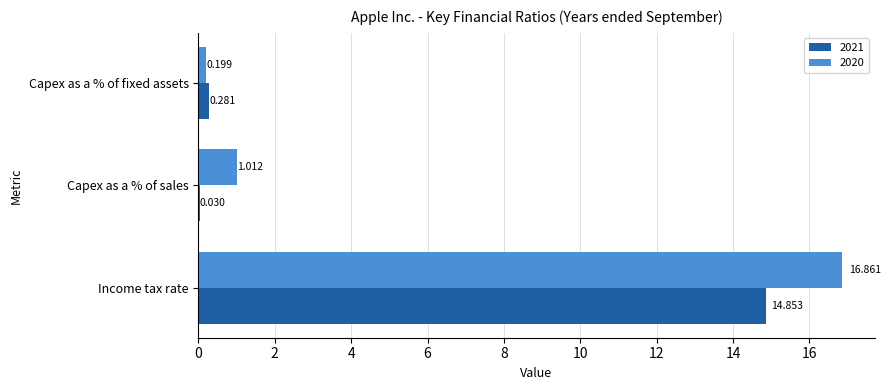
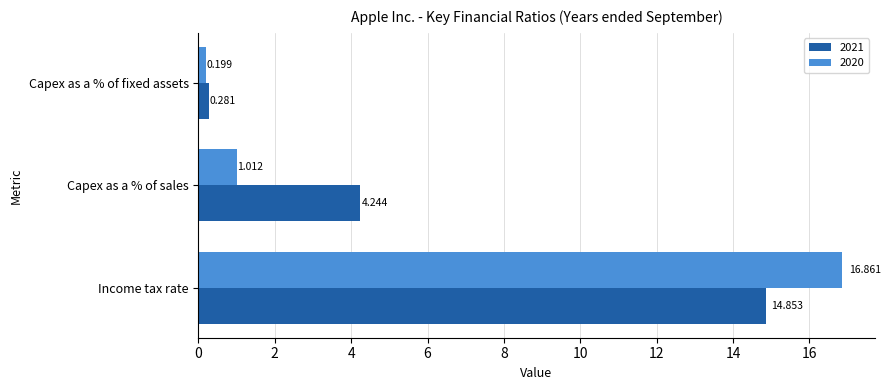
  {
    "2021": {
      "Capex as a % of fixed assets": 0.281,
-     "Capex as a % of sales": 0.030,
+     "Capex as a % of sales": 4.244,
      "Income tax rate": 14.853
    },
    "2020": {
      "Capex as a % of fixed assets": 0.199,
      "Capex as a % of sales": 1.012,
      "Income tax rate": 16.861
    }
  }
